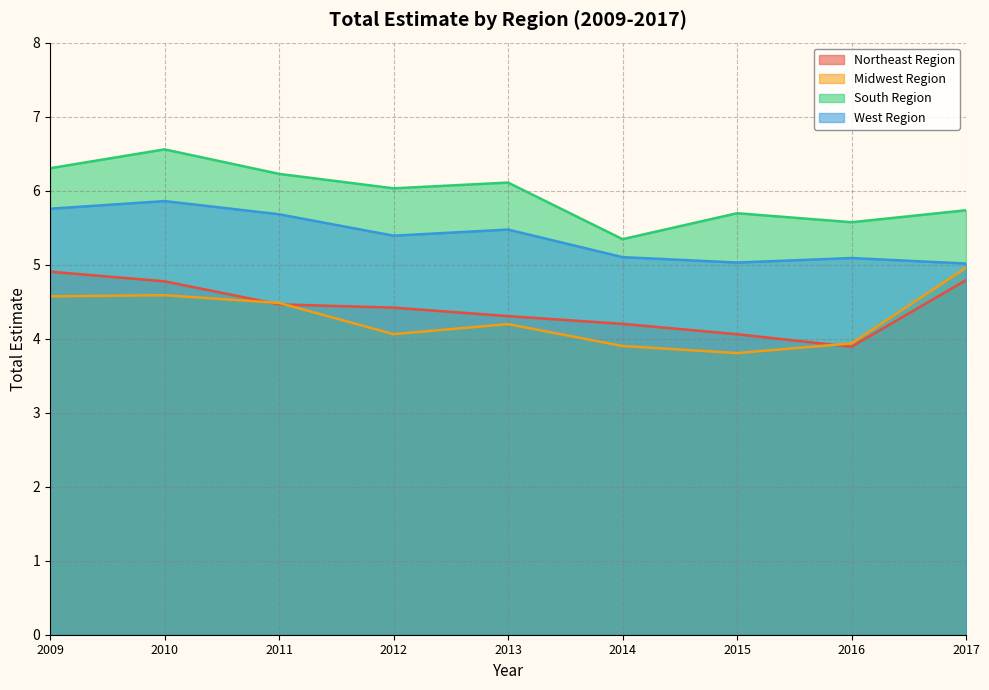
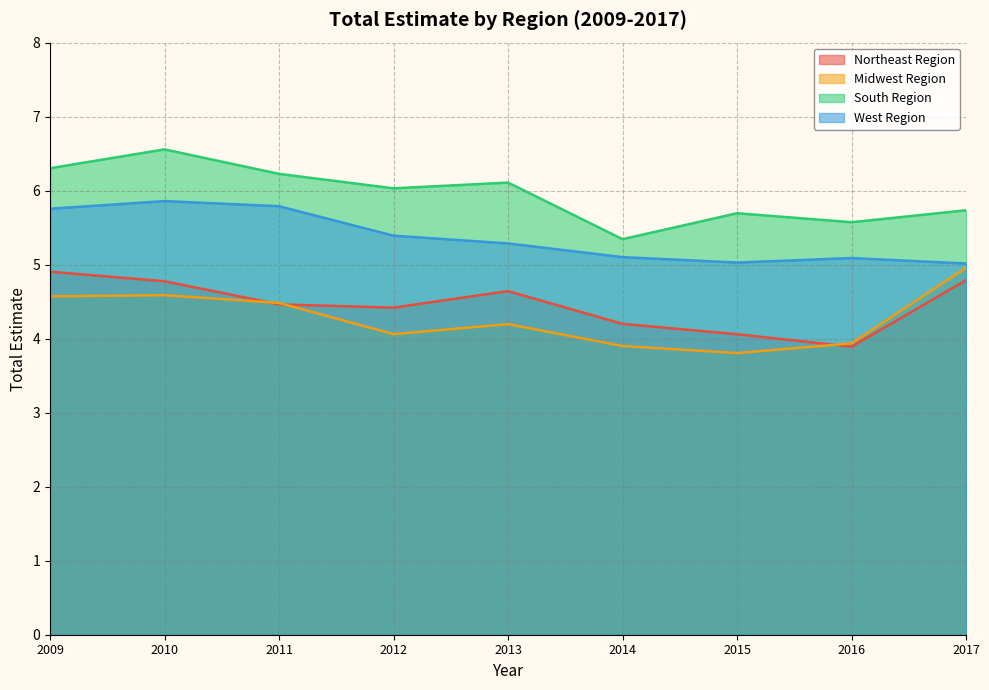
  {
    "Northeast Region": {
      "2009": 4.9,
      "2010": 4.8,
      "2012": 4.4,
-     "2013": 4.3,
+     "2013": 4.6,
      "2014": 4.2,
      "2015": 4.1,
      "2016": 3.9,
      "2017": 4.8
    },
    "Midwest Region": {
      "2009": 4.6,
      "2010": 4.6,
      "2012": 4.1,
      "2013": 4.2,
      "2014": 3.9,
      "2015": 3.8,
      "2016": 3.9,
      "2017": 5.0
    },
    "South Region": {
      "2009": 6.3,
      "2010": 6.6,
      "2011": 6.2,
      "2012": 6.0,
      "2013": 6.1,
      "2014": 5.3,
      "2015": 5.7,
      "2016": 5.6,
      "2017": 5.7
    },
    "West Region": {
      "2009": 5.8,
      "2010": 5.9,
-     "2011": 5.7,
+     "2011": 5.8,
      "2012": 5.4,
-     "2013": 5.5,
+     "2013": 5.3,
      "2014": 5.1,
      "2015": 5.0,
      "2016": 5.1,
      "2017": 5.0
    }
  }
